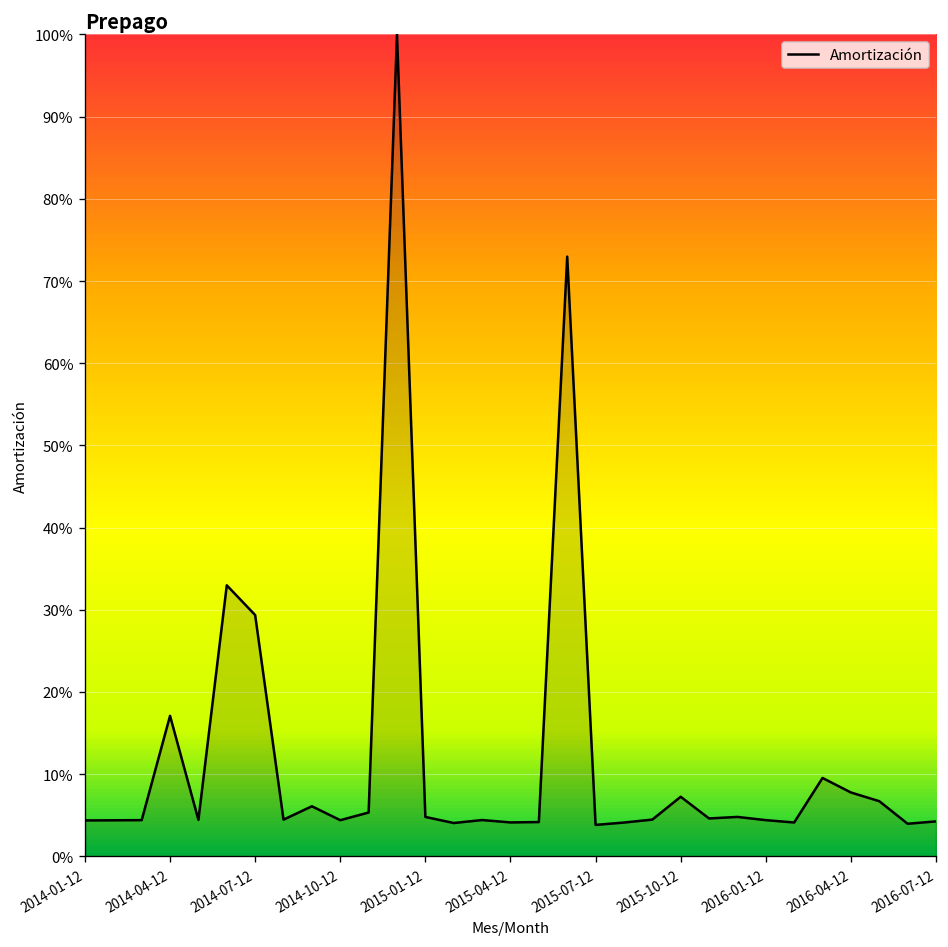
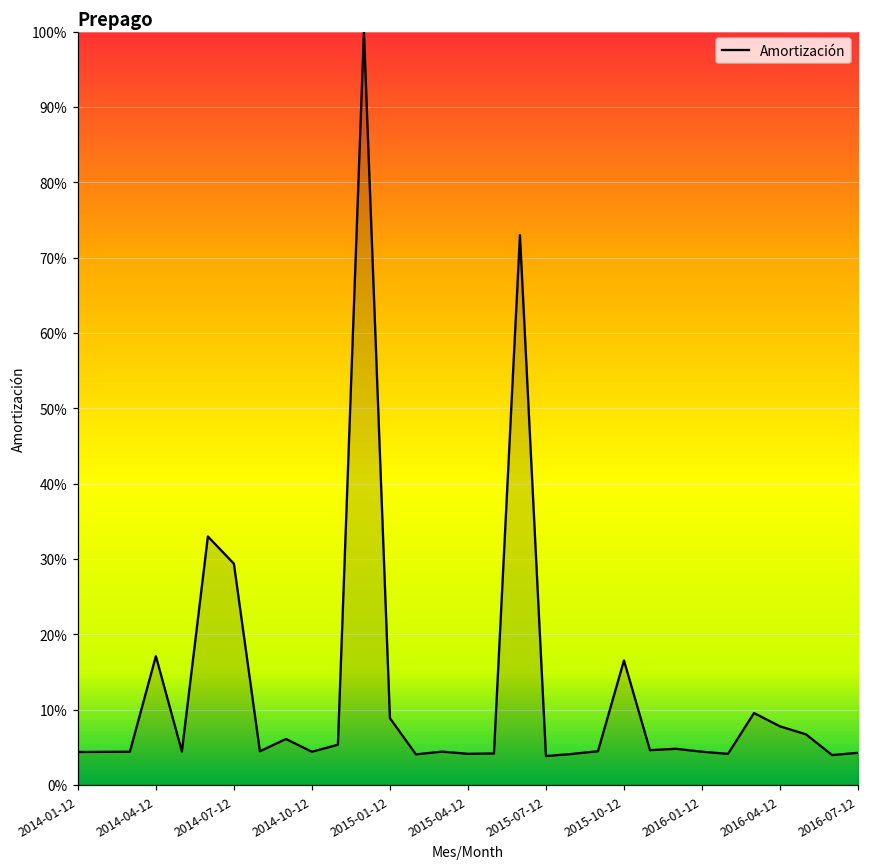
  {
    "2014-01-12": "4%",
    "2014-04-12": "17%",
    "2014-07-12": "29%",
    "2014-10-12": "4%",
-   "2015-01-12": "5%",
+   "2015-01-12": "9%",
    "2015-04-12": "4%",
    "2015-07-12": "4%",
-   "2015-10-12": "7%",
+   "2015-10-12": "17%",
    "2016-01-12": "4%",
    "2016-04-12": "8%",
    "2016-07-12": "4%"
  }
